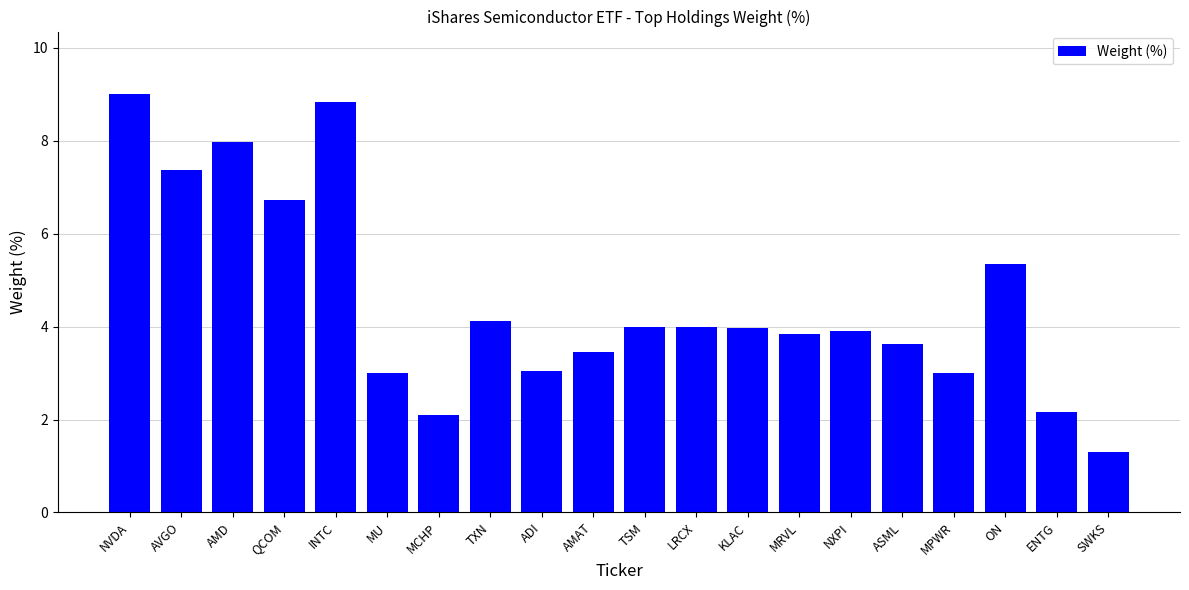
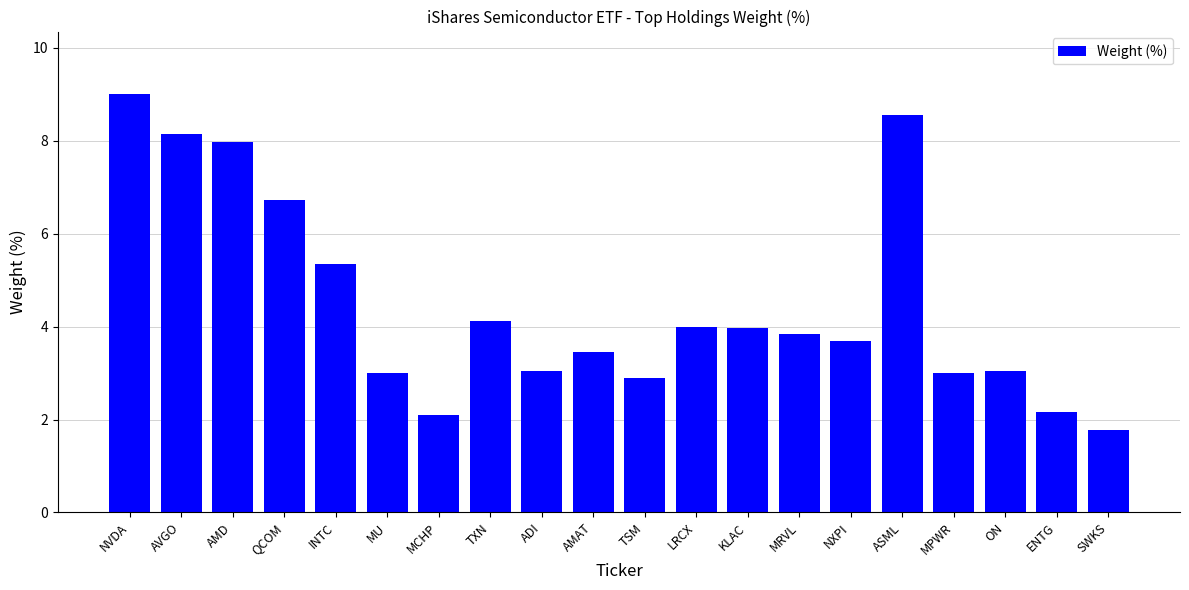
  {
    "NVDA": 9.0,
-   "AVGO": 7.4,
+   "AVGO": 8.2,
    "AMD": 8.0,
    "QCOM": 6.7,
-   "INTC": 8.8,
+   "INTC": 5.4,
    "MU": 3.0,
    "MCHP": 2.1,
    "TXN": 4.1,
    "ADI": 3.1,
    "AMAT": 3.5,
-   "TSM": 4.0,
+   "TSM": 2.9,
    "LRCX": 4.0,
    "KLAC": 4.0,
    "MRVL": 3.8,
-   "NXPI": 3.9,
-   "ASML": 3.6,
+   "NXPI": 3.7,
+   "ASML": 8.6,
    "MPWR": 3.0,
-   "ON": 5.3,
+   "ON": 3.0,
    "ENTG": 2.2,
-   "SWKS": 1.3
+   "SWKS": 1.8
  }
